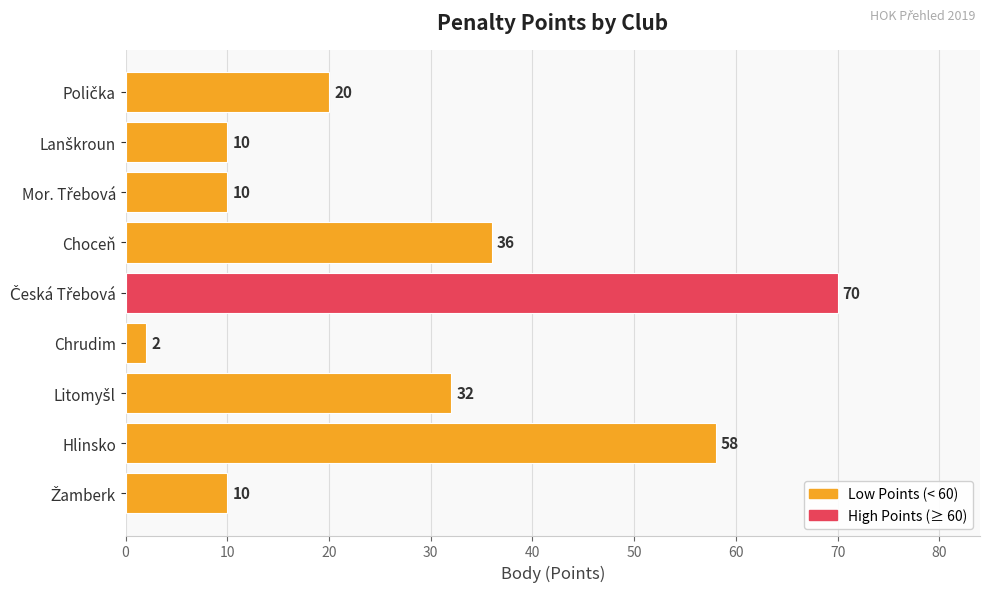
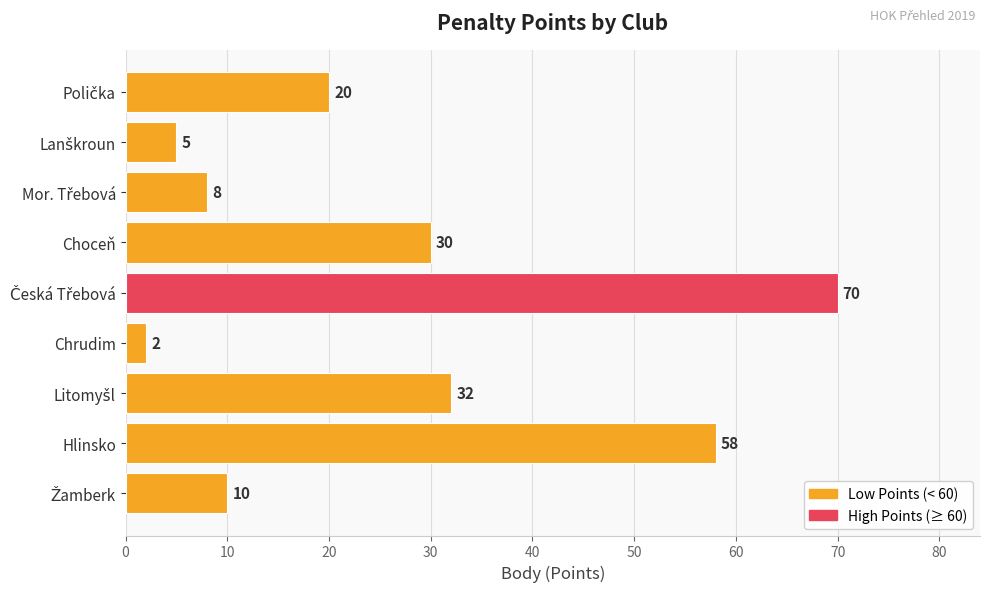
  {
    "Polička": 20,
-   "Lanškroun": 10,
-   "Mor. Třebová": 10,
-   "Choceň": 36,
+   "Lanškroun": 5,
+   "Mor. Třebová": 8,
+   "Choceň": 30,
    "Česká Třebová": 70,
    "Chrudim": 2,
    "Litomyšl": 32,
    "Hlinsko": 58,
    "Žamberk": 10
  }
